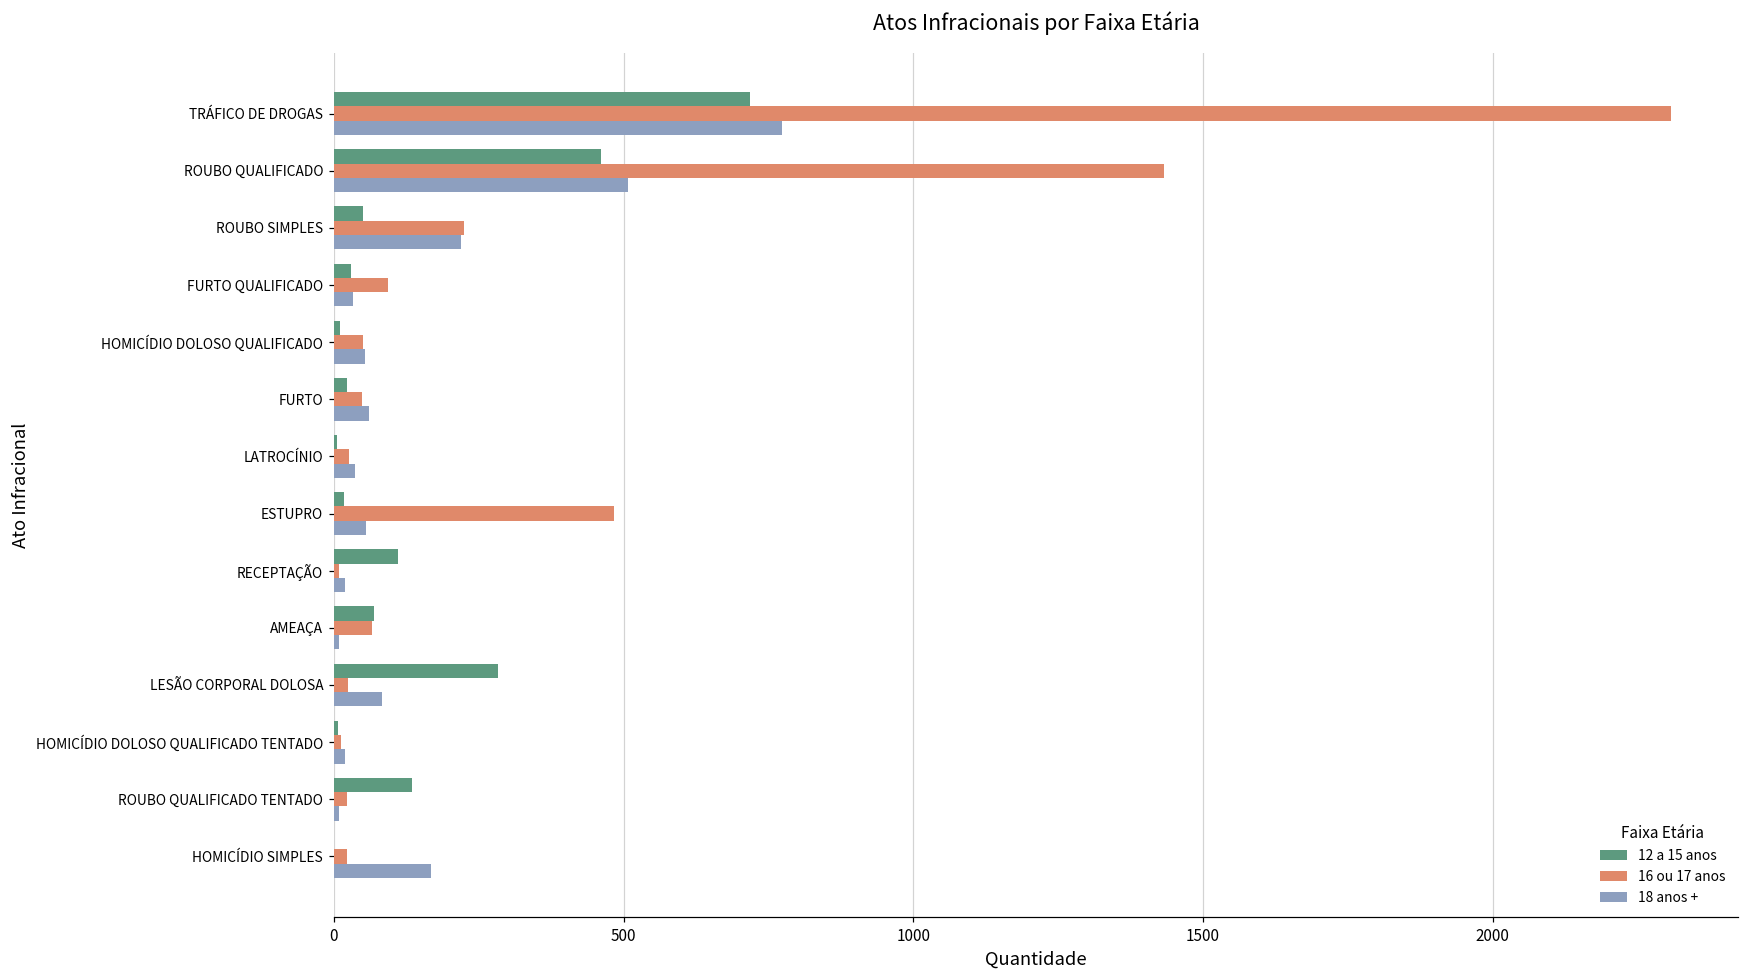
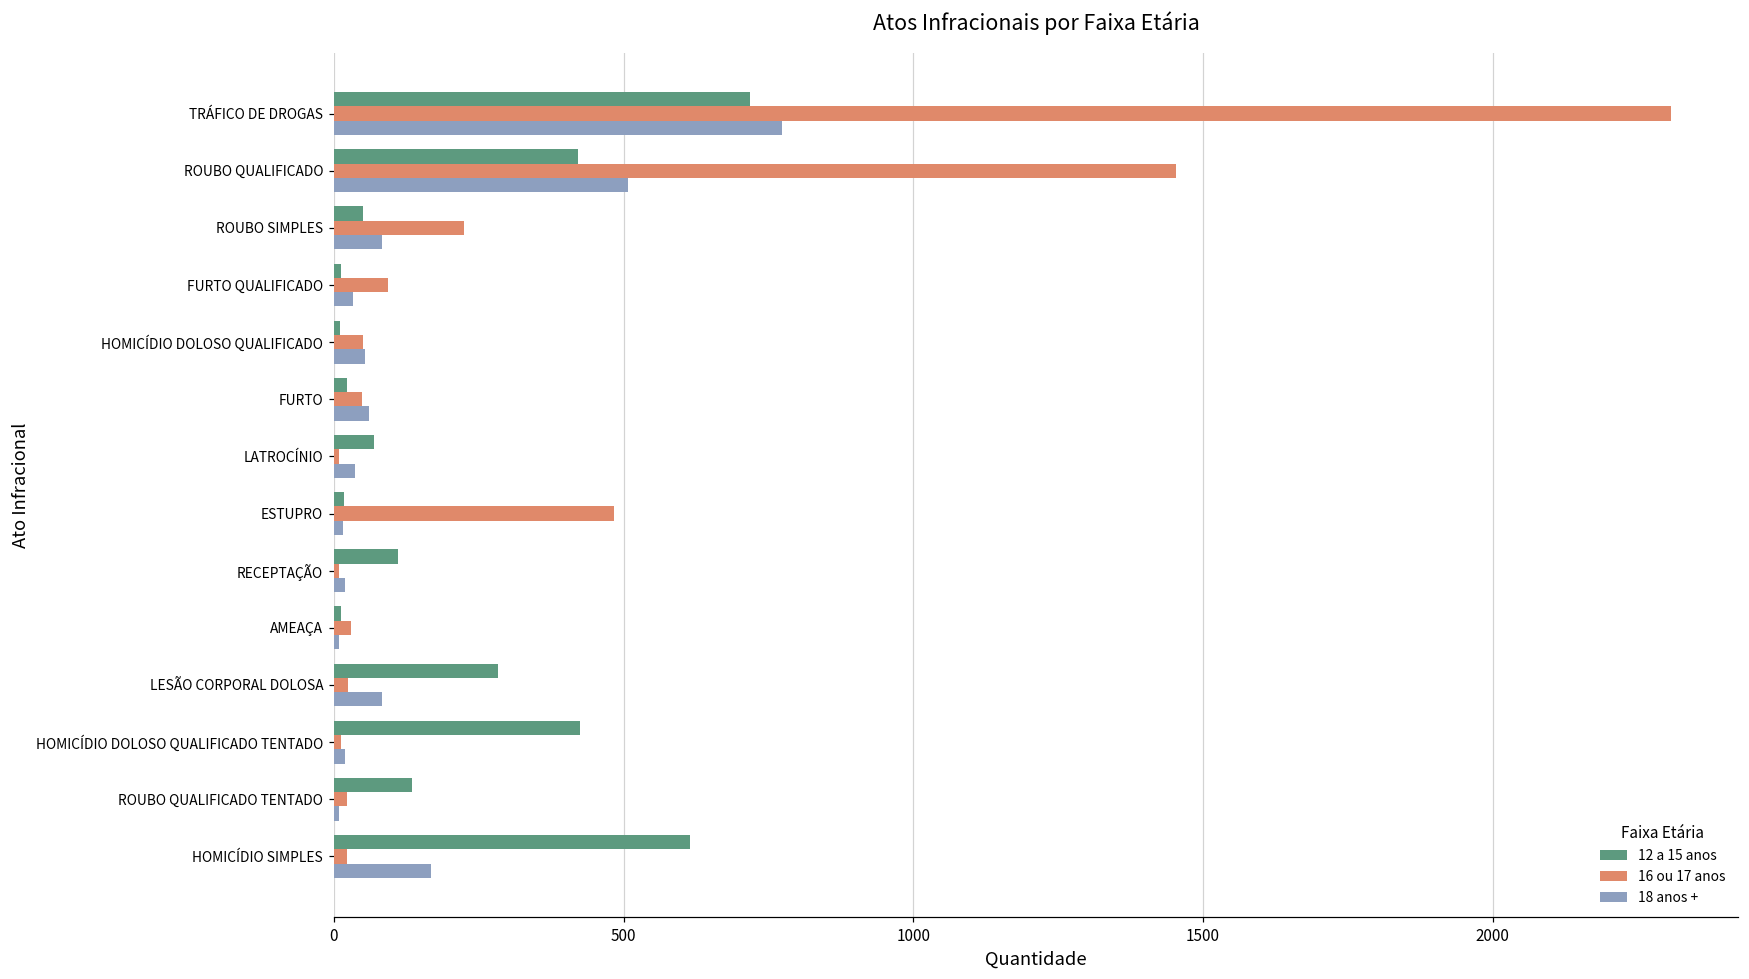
  {
    "12 a 15 anos": {
      "TRÁFICO DE DROGAS": 720,
-     "ROUBO QUALIFICADO": 460,
+     "ROUBO QUALIFICADO": 420,
      "ROUBO SIMPLES": 50,
-     "FURTO QUALIFICADO": 30,
+     "FURTO QUALIFICADO": 10,
      "HOMICÍDIO DOLOSO QUALIFICADO": 10,
      "FURTO": 20,
-     "LATROCÍNIO": 10,
+     "LATROCÍNIO": 70,
      "ESTUPRO": 20,
      "RECEPTAÇÃO": 110,
-     "AMEAÇA": 70,
+     "AMEAÇA": 10,
      "LESÃO CORPORAL DOLOSA": 280,
-     "HOMICÍDIO DOLOSO QUALIFICADO TENTADO": 10,
+     "HOMICÍDIO DOLOSO QUALIFICADO TENTADO": 430,
      "ROUBO QUALIFICADO TENTADO": 130,
-     "HOMICÍDIO SIMPLES": 0
+     "HOMICÍDIO SIMPLES": 610
    },
    "16 ou 17 anos": {
      "TRÁFICO DE DROGAS": 2310,
-     "ROUBO QUALIFICADO": 1430,
+     "ROUBO QUALIFICADO": 1450,
      "ROUBO SIMPLES": 220,
      "FURTO QUALIFICADO": 90,
      "HOMICÍDIO DOLOSO QUALIFICADO": 50,
      "FURTO": 50,
-     "LATROCÍNIO": 30,
+     "LATROCÍNIO": 10,
      "ESTUPRO": 480,
      "RECEPTAÇÃO": 10,
-     "AMEAÇA": 70,
+     "AMEAÇA": 30,
      "LESÃO CORPORAL DOLOSA": 30,
      "HOMICÍDIO DOLOSO QUALIFICADO TENTADO": 10,
      "ROUBO QUALIFICADO TENTADO": 20,
      "HOMICÍDIO SIMPLES": 20
    },
    "18 anos +": {
      "TRÁFICO DE DROGAS": 770,
      "ROUBO QUALIFICADO": 510,
-     "ROUBO SIMPLES": 220,
+     "ROUBO SIMPLES": 80,
      "FURTO QUALIFICADO": 30,
      "HOMICÍDIO DOLOSO QUALIFICADO": 50,
      "FURTO": 60,
      "LATROCÍNIO": 40,
-     "ESTUPRO": 60,
+     "ESTUPRO": 20,
      "RECEPTAÇÃO": 20,
      "AMEAÇA": 10,
      "LESÃO CORPORAL DOLOSA": 80,
      "HOMICÍDIO DOLOSO QUALIFICADO TENTADO": 20,
      "ROUBO QUALIFICADO TENTADO": 10,
      "HOMICÍDIO SIMPLES": 170
    }
  }
